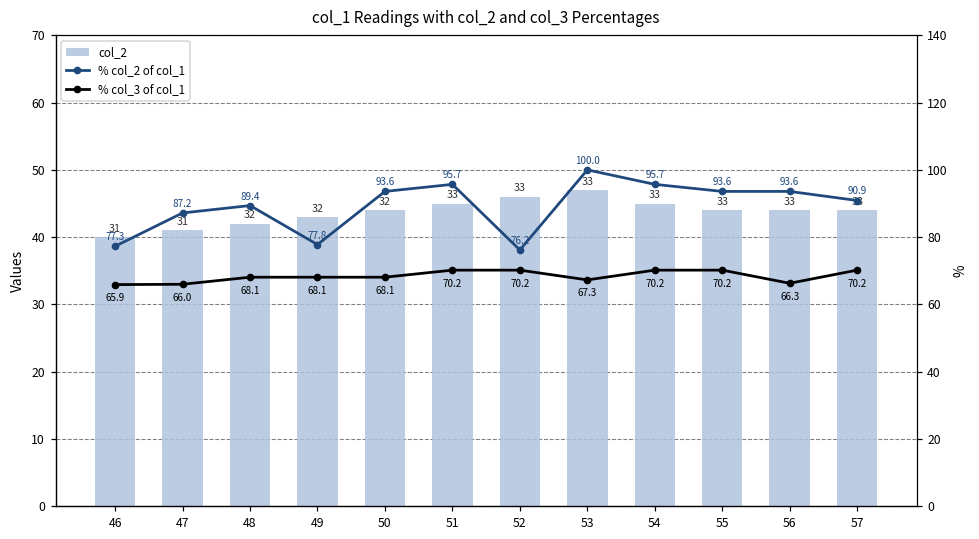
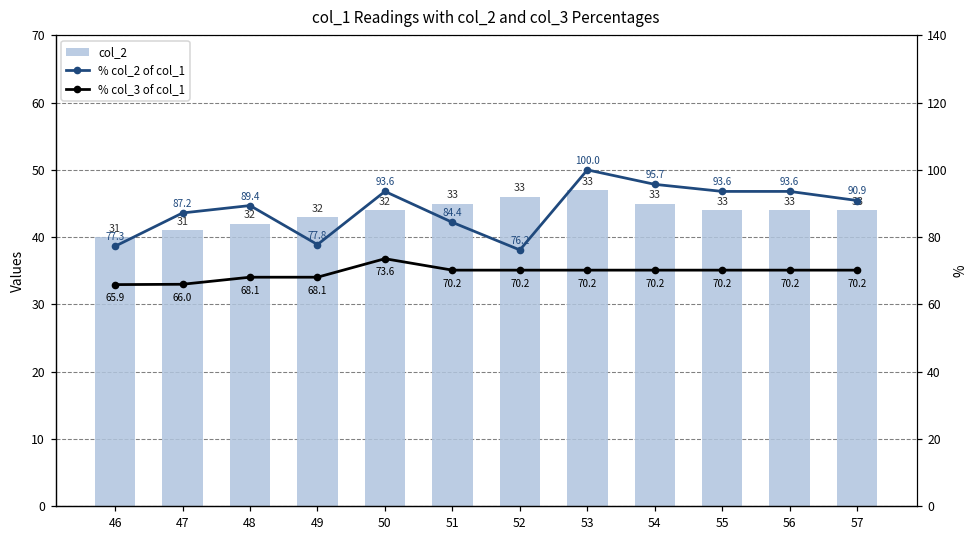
  {
    "% col_2 of col_1": {
      "46": 77.3,
      "47": 87.2,
      "48": 89.4,
      "49": 77.8,
      "50": 93.6,
-     "51": 95.7,
+     "51": 84.4,
      "52": 76.2,
      "53": 100.0,
      "54": 95.7,
      "55": 93.6,
      "56": 93.6,
      "57": 90.9
    },
    "% col_3 of col_1": {
      "46": 65.9,
      "47": 66.0,
      "48": 68.1,
      "49": 68.1,
-     "50": 68.1,
+     "50": 73.6,
      "51": 70.2,
      "52": 70.2,
-     "53": 67.3,
+     "53": 70.2,
      "54": 70.2,
      "55": 70.2,
-     "56": 66.3,
+     "56": 70.2,
      "57": 70.2
    }
  }
